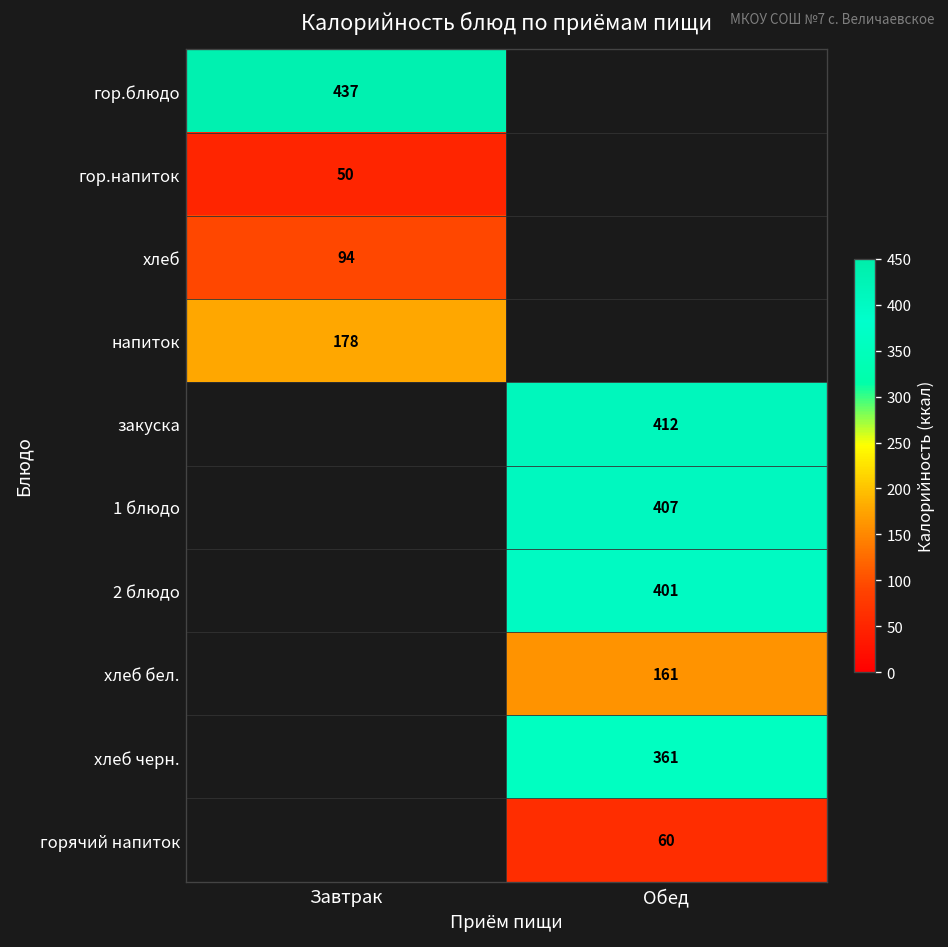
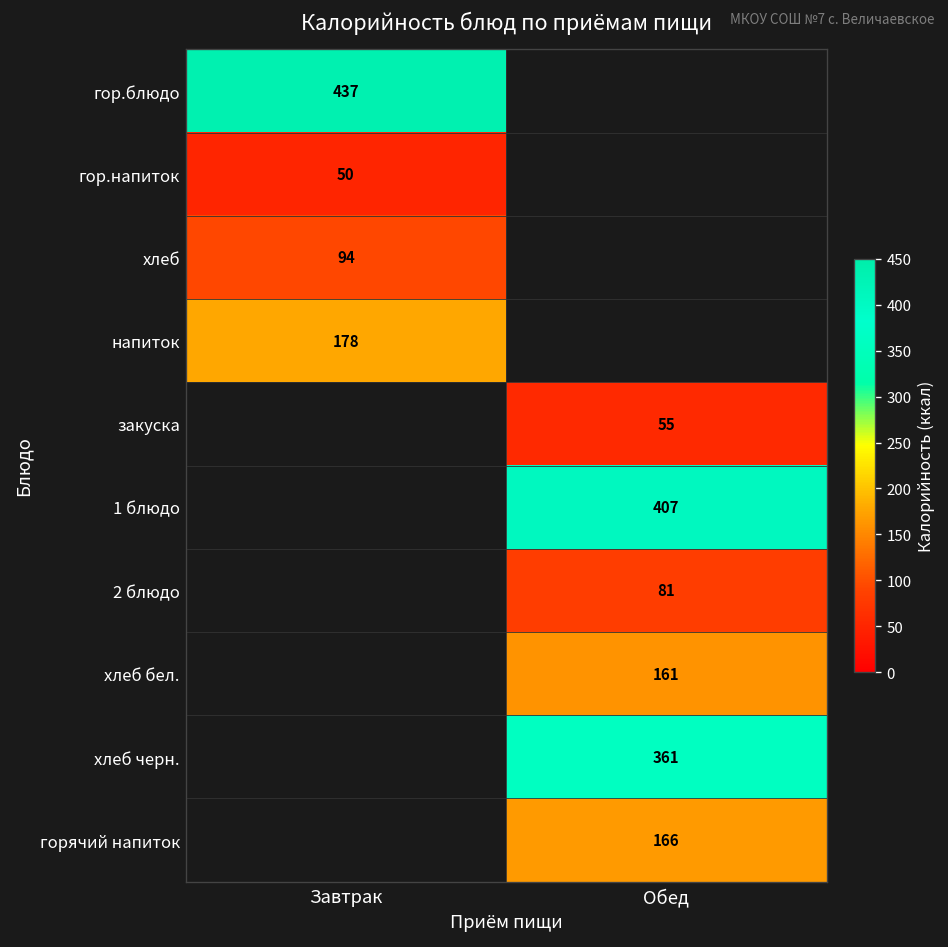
  {
    "гор.блюдо": {
      "Завтрак": 437
    },
    "гор.напиток": {
      "Завтрак": 50
    },
    "хлеб": {
      "Завтрак": 94
    },
    "напиток": {
      "Завтрак": 178
    },
    "закуска": {
-     "Обед": 412
+     "Обед": 55
    },
    "1 блюдо": {
      "Обед": 407
    },
    "2 блюдо": {
-     "Обед": 401
+     "Обед": 81
    },
    "хлеб бел.": {
      "Обед": 161
    },
    "хлеб черн.": {
      "Обед": 361
    },
    "горячий напиток": {
-     "Обед": 60
+     "Обед": 166
    }
  }
